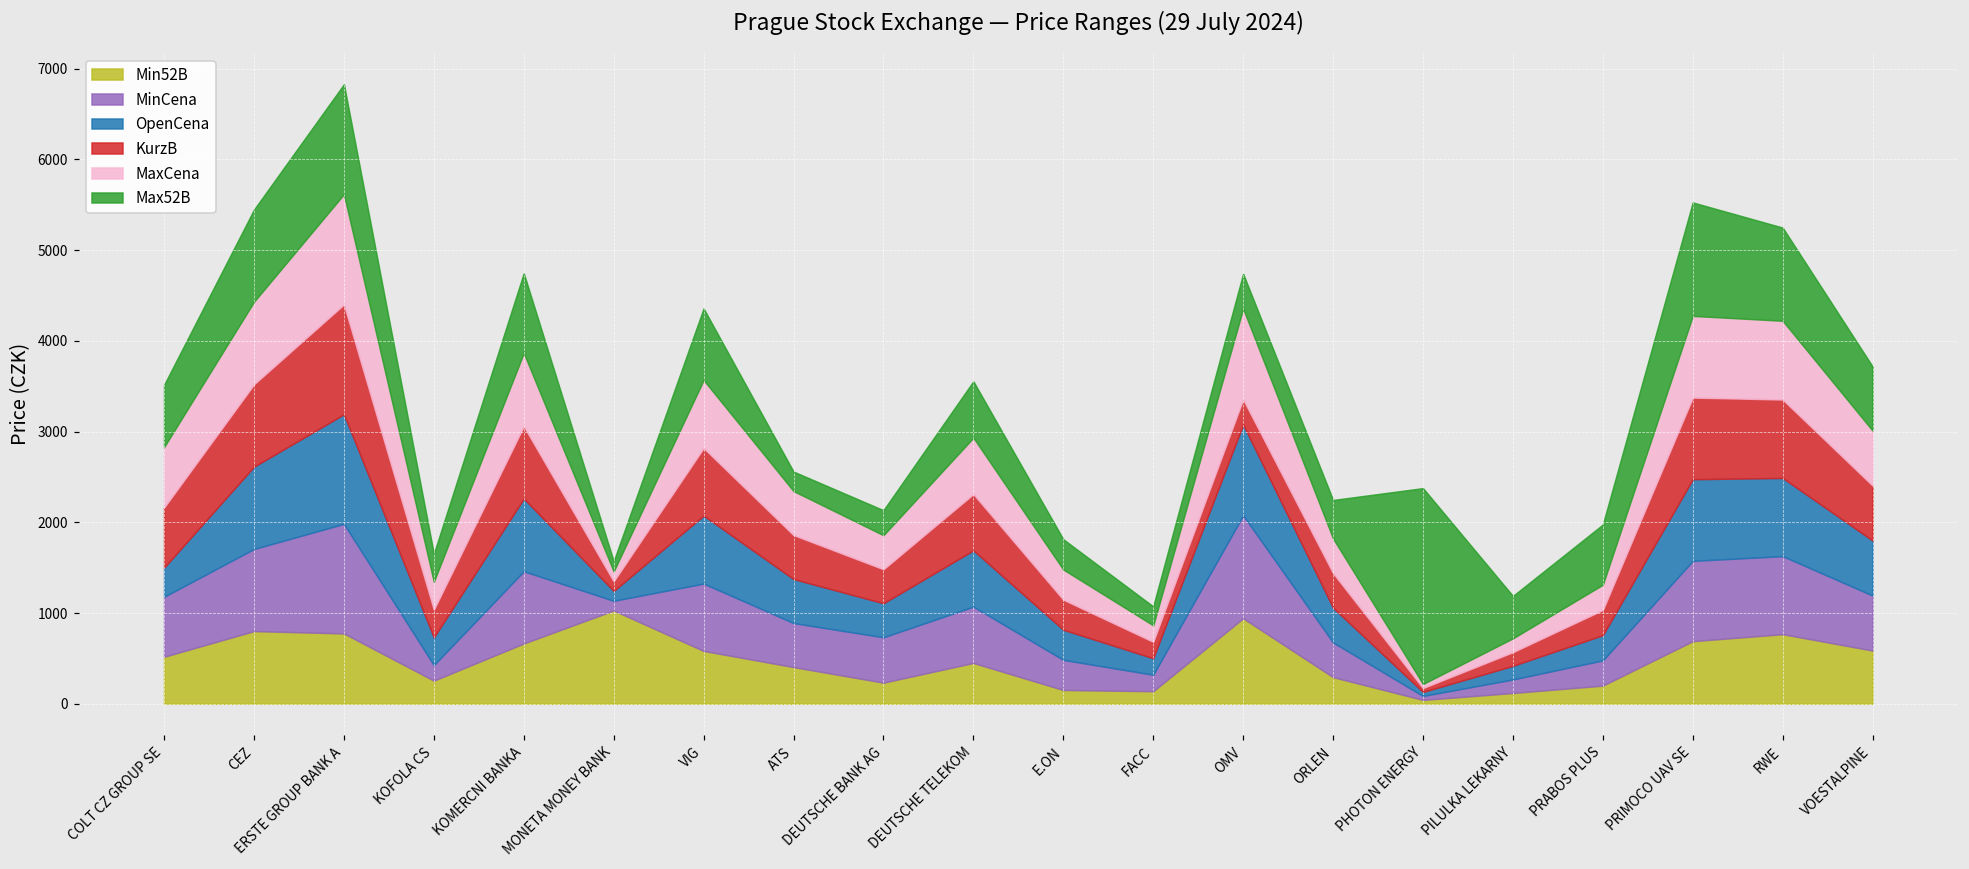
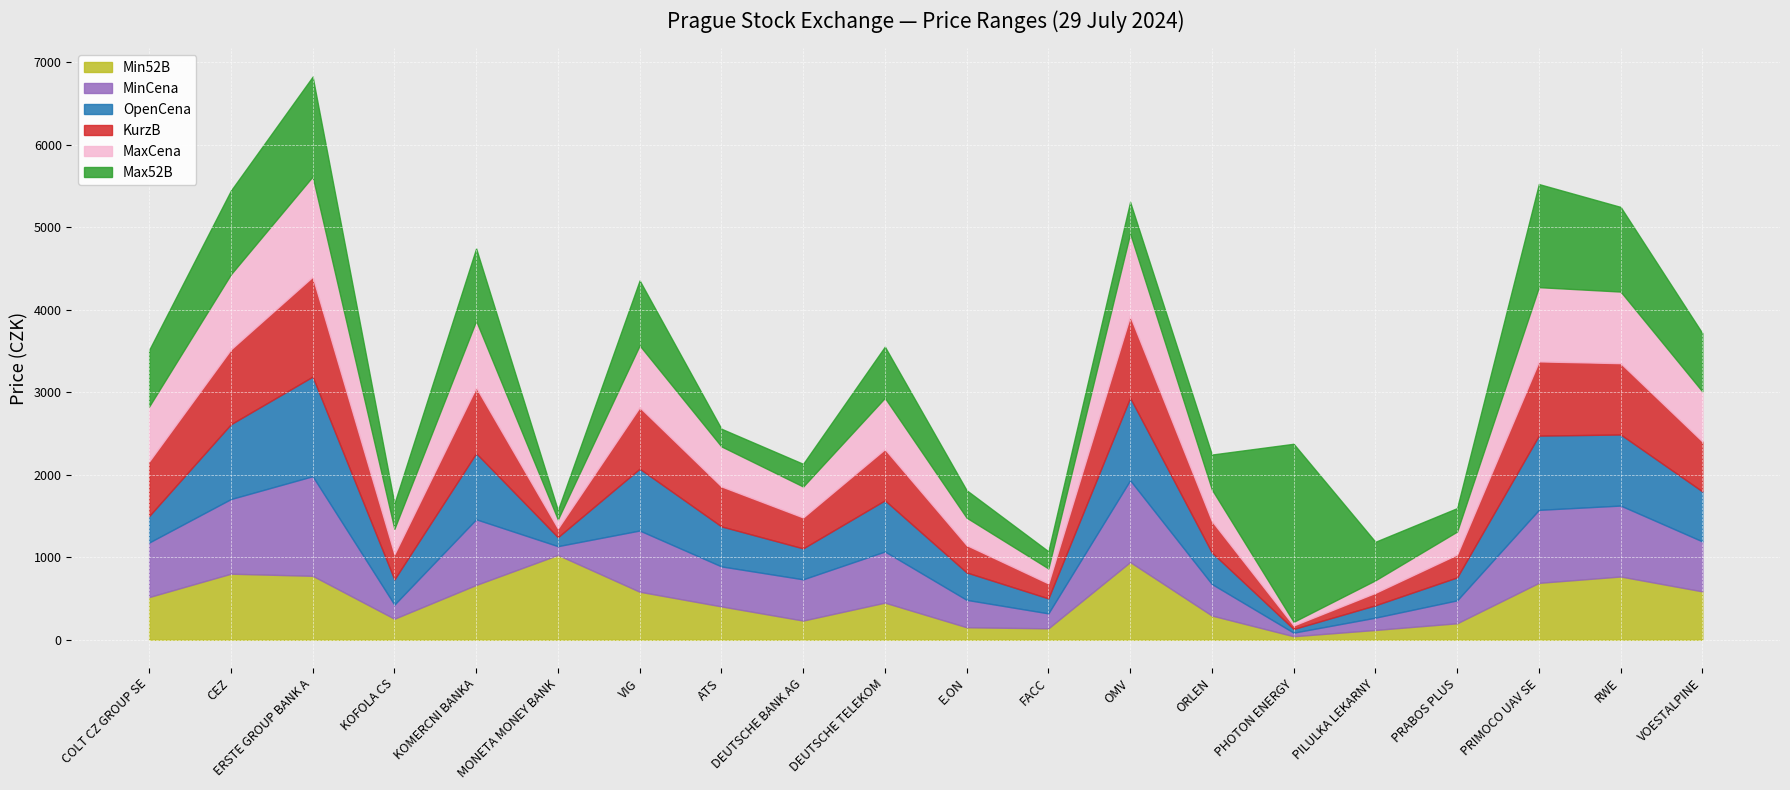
  {
    "Min52B": {
      "COLT CZ GROUP SE": 500,
      "CEZ": 800,
      "ERSTE GROUP BANK A": 800,
      "KOFOLA CS": 300,
      "KOMERCNI BANKA": 700,
      "MONETA MONEY BANK": 1000,
      "VIG": 600,
      "ATS": 400,
      "DEUTSCHE BANK AG": 200,
      "DEUTSCHE TELEKOM": 500,
      "E.ON": 200,
      "FACC": 100,
      "OMV": 900,
      "ORLEN": 300,
      "PHOTON ENERGY": 0,
      "PILULKA LEKARNY": 100,
      "PRABOS PLUS": 200,
      "PRIMOCO UAV SE": 700,
      "RWE": 800,
      "VOESTALPINE": 600
    },
    "MinCena": {
      "COLT CZ GROUP SE": 700,
      "CEZ": 900,
      "ERSTE GROUP BANK A": 1200,
      "KOFOLA CS": 200,
      "KOMERCNI BANKA": 800,
      "MONETA MONEY BANK": 100,
      "VIG": 700,
      "ATS": 500,
      "DEUTSCHE BANK AG": 500,
      "DEUTSCHE TELEKOM": 600,
      "E.ON": 300,
      "FACC": 200,
-     "OMV": 1100,
+     "OMV": 1000,
      "ORLEN": 400,
      "PHOTON ENERGY": 0,
      "PILULKA LEKARNY": 100,
      "PRABOS PLUS": 300,
      "PRIMOCO UAV SE": 900,
      "RWE": 900,
      "VOESTALPINE": 600
    },
    "OpenCena": {
      "COLT CZ GROUP SE": 300,
      "CEZ": 900,
      "ERSTE GROUP BANK A": 1200,
      "KOFOLA CS": 300,
      "KOMERCNI BANKA": 800,
      "MONETA MONEY BANK": 100,
      "VIG": 700,
      "ATS": 500,
      "DEUTSCHE BANK AG": 400,
      "DEUTSCHE TELEKOM": 600,
      "E.ON": 300,
      "FACC": 200,
      "OMV": 1000,
      "ORLEN": 400,
      "PHOTON ENERGY": 0,
      "PILULKA LEKARNY": 200,
      "PRABOS PLUS": 300,
      "PRIMOCO UAV SE": 900,
      "RWE": 900,
      "VOESTALPINE": 600
    },
    "KurzB": {
      "COLT CZ GROUP SE": 700,
      "CEZ": 900,
      "ERSTE GROUP BANK A": 1200,
      "KOFOLA CS": 300,
      "KOMERCNI BANKA": 800,
      "MONETA MONEY BANK": 100,
      "VIG": 700,
      "ATS": 500,
      "DEUTSCHE BANK AG": 400,
      "DEUTSCHE TELEKOM": 600,
      "E.ON": 300,
      "FACC": 200,
-     "OMV": 300,
+     "OMV": 1000,
      "ORLEN": 400,
      "PHOTON ENERGY": 0,
      "PILULKA LEKARNY": 200,
      "PRABOS PLUS": 300,
      "PRIMOCO UAV SE": 900,
      "RWE": 900,
      "VOESTALPINE": 600
    },
    "MaxCena": {
      "COLT CZ GROUP SE": 700,
      "CEZ": 900,
      "ERSTE GROUP BANK A": 1200,
      "KOFOLA CS": 300,
      "KOMERCNI BANKA": 800,
      "MONETA MONEY BANK": 100,
      "VIG": 700,
      "ATS": 500,
      "DEUTSCHE BANK AG": 400,
      "DEUTSCHE TELEKOM": 600,
      "E.ON": 300,
      "FACC": 200,
      "OMV": 1000,
      "ORLEN": 400,
      "PHOTON ENERGY": 0,
      "PILULKA LEKARNY": 200,
      "PRABOS PLUS": 300,
      "PRIMOCO UAV SE": 900,
      "RWE": 900,
      "VOESTALPINE": 600
    },
    "Max52B": {
      "COLT CZ GROUP SE": 700,
      "CEZ": 1000,
      "ERSTE GROUP BANK A": 1200,
      "KOFOLA CS": 300,
      "KOMERCNI BANKA": 900,
      "MONETA MONEY BANK": 100,
      "VIG": 800,
      "ATS": 200,
      "DEUTSCHE BANK AG": 300,
      "DEUTSCHE TELEKOM": 600,
      "E.ON": 300,
      "FACC": 200,
      "OMV": 400,
      "ORLEN": 400,
      "PHOTON ENERGY": 2200,
      "PILULKA LEKARNY": 500,
-     "PRABOS PLUS": 700,
+     "PRABOS PLUS": 300,
      "PRIMOCO UAV SE": 1300,
      "RWE": 1000,
      "VOESTALPINE": 700
    }
  }
